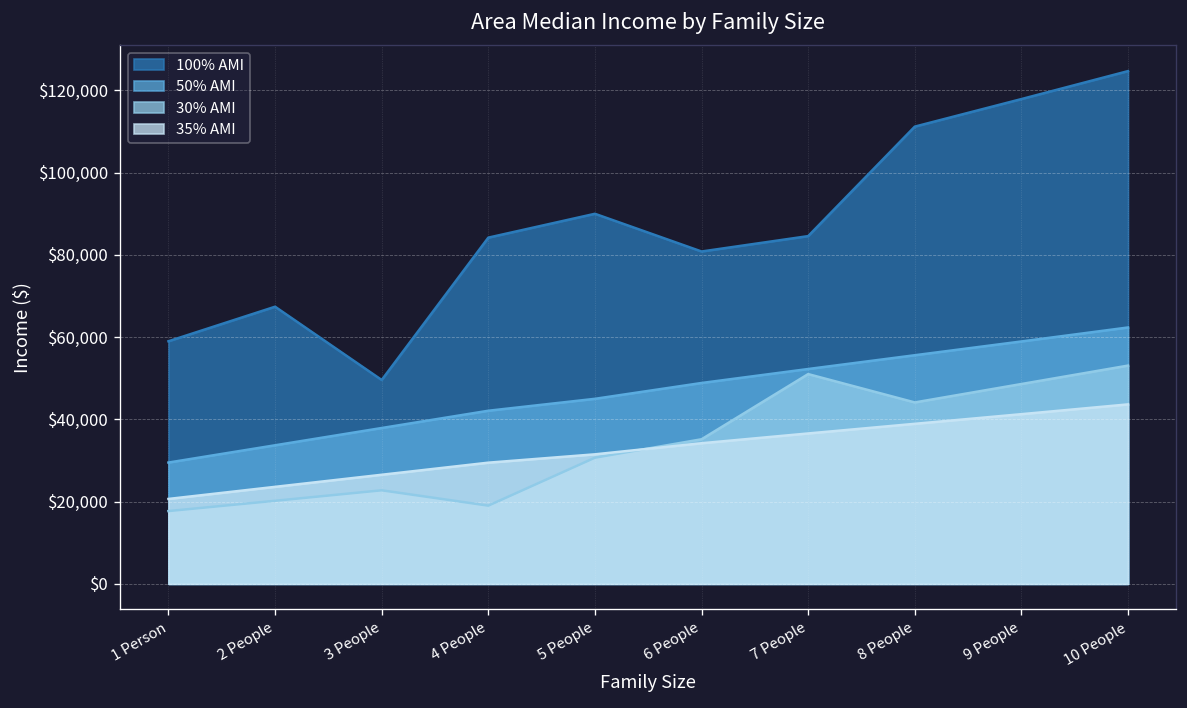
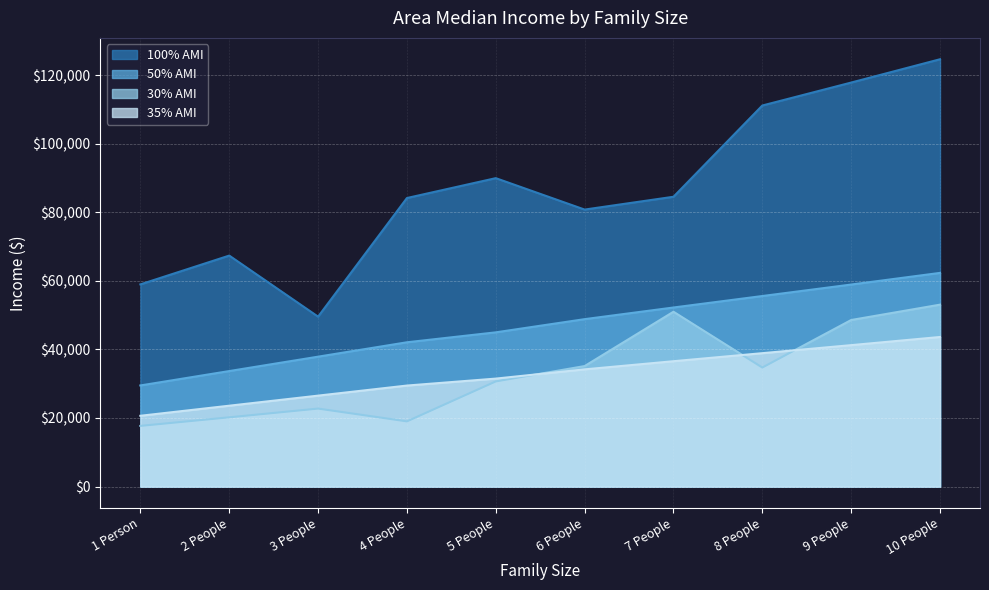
  {
    "100% AMI": {
      "1 Person": "$59,000",
      "2 People": "$67,000",
      "3 People": "$50,000",
      "4 People": "$84,000",
      "5 People": "$90,000",
      "6 People": "$81,000",
      "7 People": "$85,000",
      "8 People": "$111,000",
      "9 People": "$118,000",
      "10 People": "$125,000"
    },
    "50% AMI": {
      "1 Person": "$30,000",
      "2 People": "$34,000",
      "3 People": "$38,000",
      "4 People": "$42,000",
      "5 People": "$45,000",
      "6 People": "$49,000",
      "7 People": "$52,000",
      "8 People": "$56,000",
      "9 People": "$59,000",
      "10 People": "$62,000"
    },
    "30% AMI": {
      "1 Person": "$18,000",
      "2 People": "$20,000",
      "3 People": "$23,000",
      "4 People": "$19,000",
      "5 People": "$31,000",
      "6 People": "$35,000",
      "7 People": "$51,000",
-     "8 People": "$44,000",
+     "8 People": "$35,000",
      "9 People": "$49,000",
      "10 People": "$53,000"
    },
    "35% AMI": {
      "1 Person": "$21,000",
      "2 People": "$24,000",
      "3 People": "$27,000",
      "4 People": "$29,000",
      "5 People": "$32,000",
      "6 People": "$34,000",
      "7 People": "$37,000",
      "8 People": "$39,000",
      "9 People": "$41,000",
      "10 People": "$44,000"
    }
  }
